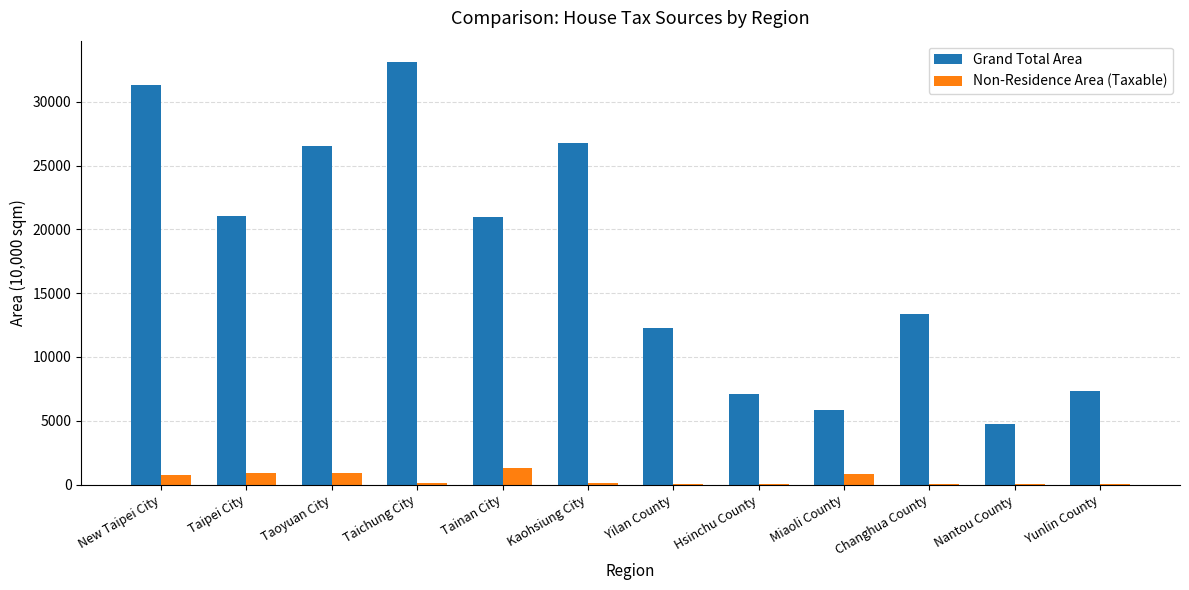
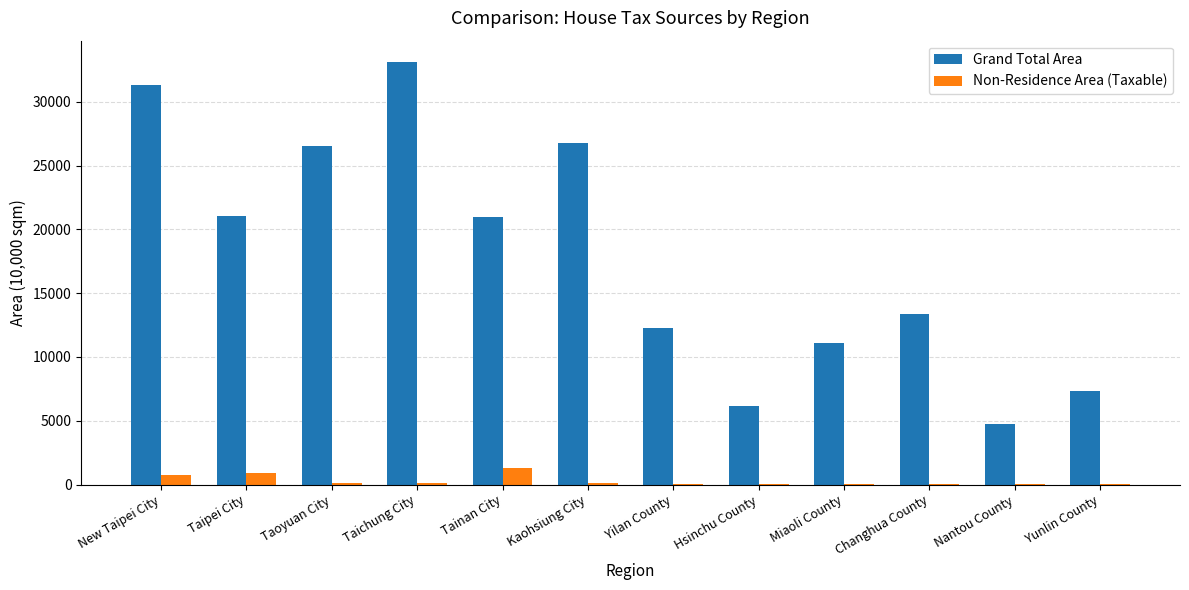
  {
    "Grand Total Area": {
      "New Taipei City": 31300,
      "Taipei City": 21100,
      "Taoyuan City": 26600,
      "Taichung City": 33100,
      "Tainan City": 21000,
      "Kaohsiung City": 26800,
      "Yilan County": 12300,
-     "Hsinchu County": 7100,
-     "Miaoli County": 5900,
+     "Hsinchu County": 6200,
+     "Miaoli County": 11100,
      "Changhua County": 13400,
      "Nantou County": 4700,
      "Yunlin County": 7300
    },
    "Non-Residence Area (Taxable)": {
      "New Taipei City": 700,
      "Taipei City": 900,
-     "Taoyuan City": 900,
+     "Taoyuan City": 100,
      "Tainan City": 1300,
-     "Miaoli County": 900
+     "Miaoli County": 0
    }
  }
